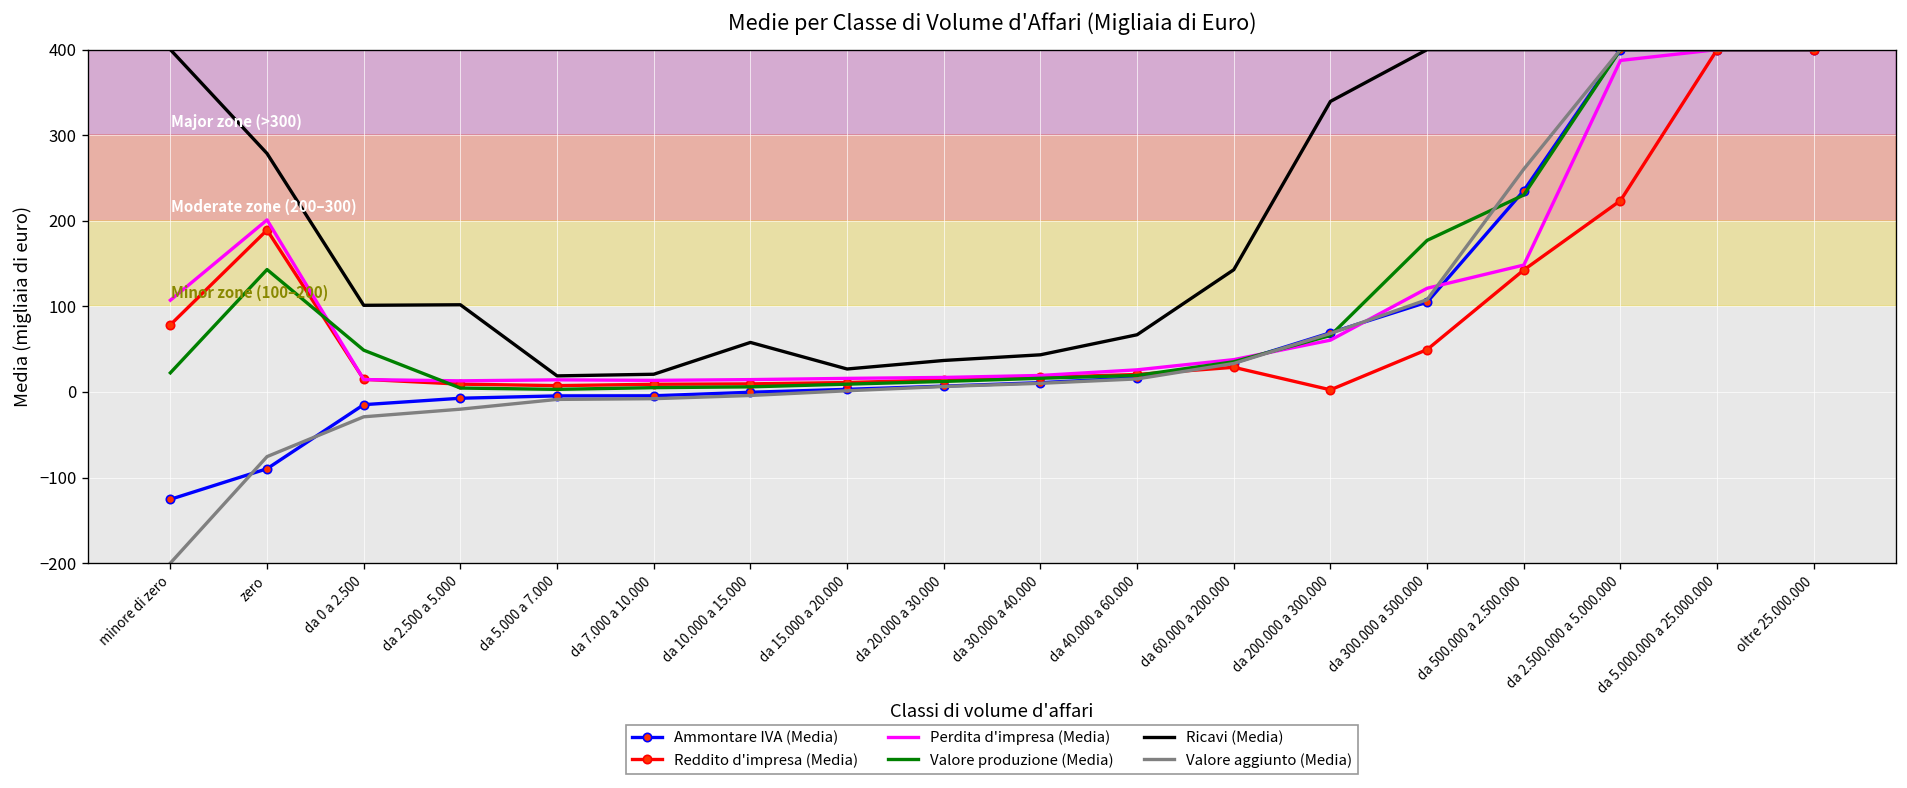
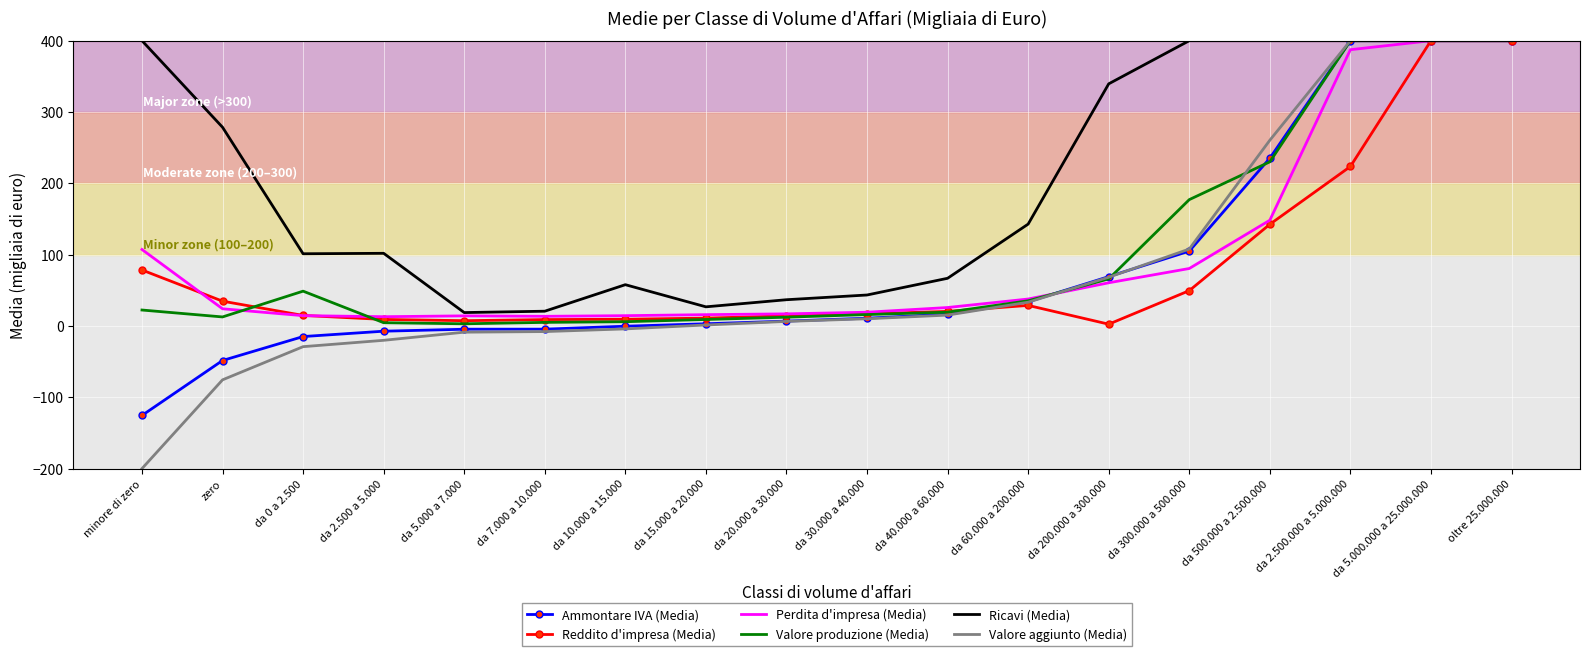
  {
    "Ammontare IVA (Media)": {
      "minore di zero": -130,
-     "zero": -90,
+     "zero": -50,
      "da 0 a 2.500": -10,
      "da 2.500 a 5.000": -10,
      "da 5.000 a 7.000": 0,
      "da 10.000 a 15.000": 0,
      "da 500.000 a 2.500.000": 240
    },
    "Reddito d'impresa (Media)": {
      "minore di zero": 80,
-     "zero": 190,
+     "zero": 30,
      "da 2.500 a 5.000": 10,
      "da 5.000 a 7.000": 10,
      "da 7.000 a 10.000": 10,
      "da 60.000 a 200.000": 30,
      "da 200.000 a 300.000": 0,
      "da 300.000 a 500.000": 50,
      "da 500.000 a 2.500.000": 140,
      "da 2.500.000 a 5.000.000": 220
    },
    "Perdita d'impresa (Media)": {
-     "zero": 200,
+     "zero": 20,
      "da 2.500 a 5.000": 10,
      "da 5.000 a 7.000": 10,
      "da 7.000 a 10.000": 10,
      "da 10.000 a 15.000": 10,
      "da 15.000 a 20.000": 20,
      "da 40.000 a 60.000": 30,
      "da 200.000 a 300.000": 60,
-     "da 300.000 a 500.000": 120,
+     "da 300.000 a 500.000": 80,
      "da 500.000 a 2.500.000": 150,
      "da 2.500.000 a 5.000.000": 390
    },
    "Valore produzione (Media)": {
      "minore di zero": 20,
-     "zero": 140,
+     "zero": 10,
      "da 0 a 2.500": 50,
      "da 2.500 a 5.000": 0,
      "da 5.000 a 7.000": 0,
      "da 7.000 a 10.000": 10,
      "da 300.000 a 500.000": 180,
      "da 500.000 a 2.500.000": 230
    },
    "Ricavi (Media)": {
      "minore di zero": 400,
      "da 0 a 2.500": 100,
      "da 2.500 a 5.000": 100,
      "da 5.000 a 7.000": 20,
      "da 7.000 a 10.000": 20,
      "da 10.000 a 15.000": 60,
      "da 15.000 a 20.000": 30,
      "da 20.000 a 30.000": 40,
      "da 30.000 a 40.000": 40,
      "da 40.000 a 60.000": 70,
      "da 60.000 a 200.000": 140,
      "da 200.000 a 300.000": 340,
      "da 300.000 a 500.000": 400,
      "da 500.000 a 2.500.000": 400
    },
    "Valore aggiunto (Media)": {
      "minore di zero": -200,
      "zero": -80,
      "da 0 a 2.500": -30,
      "da 2.500 a 5.000": -20,
      "da 5.000 a 7.000": -10,
      "da 10.000 a 15.000": 0,
      "da 500.000 a 2.500.000": 260
    }
  }
